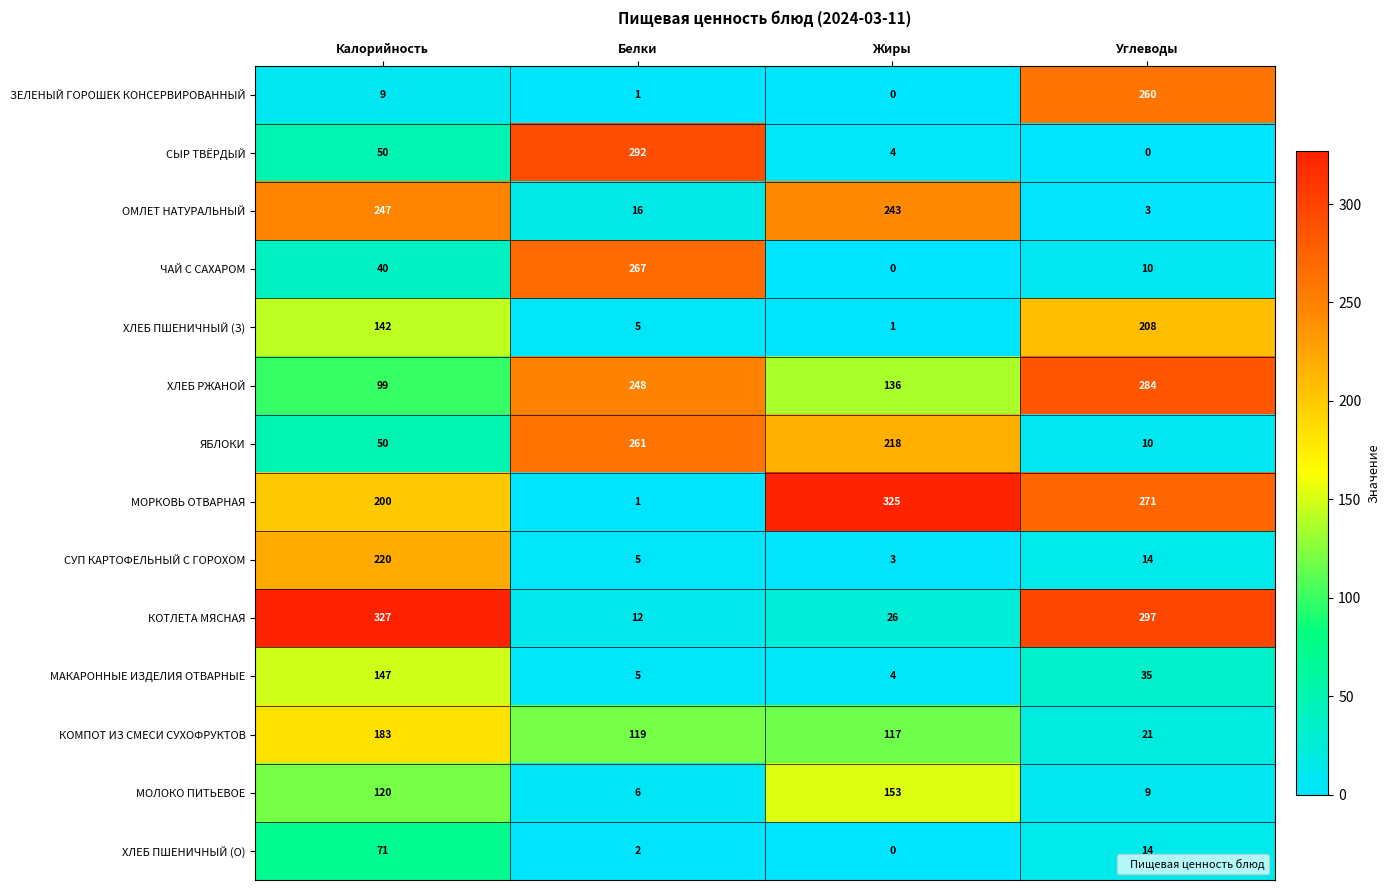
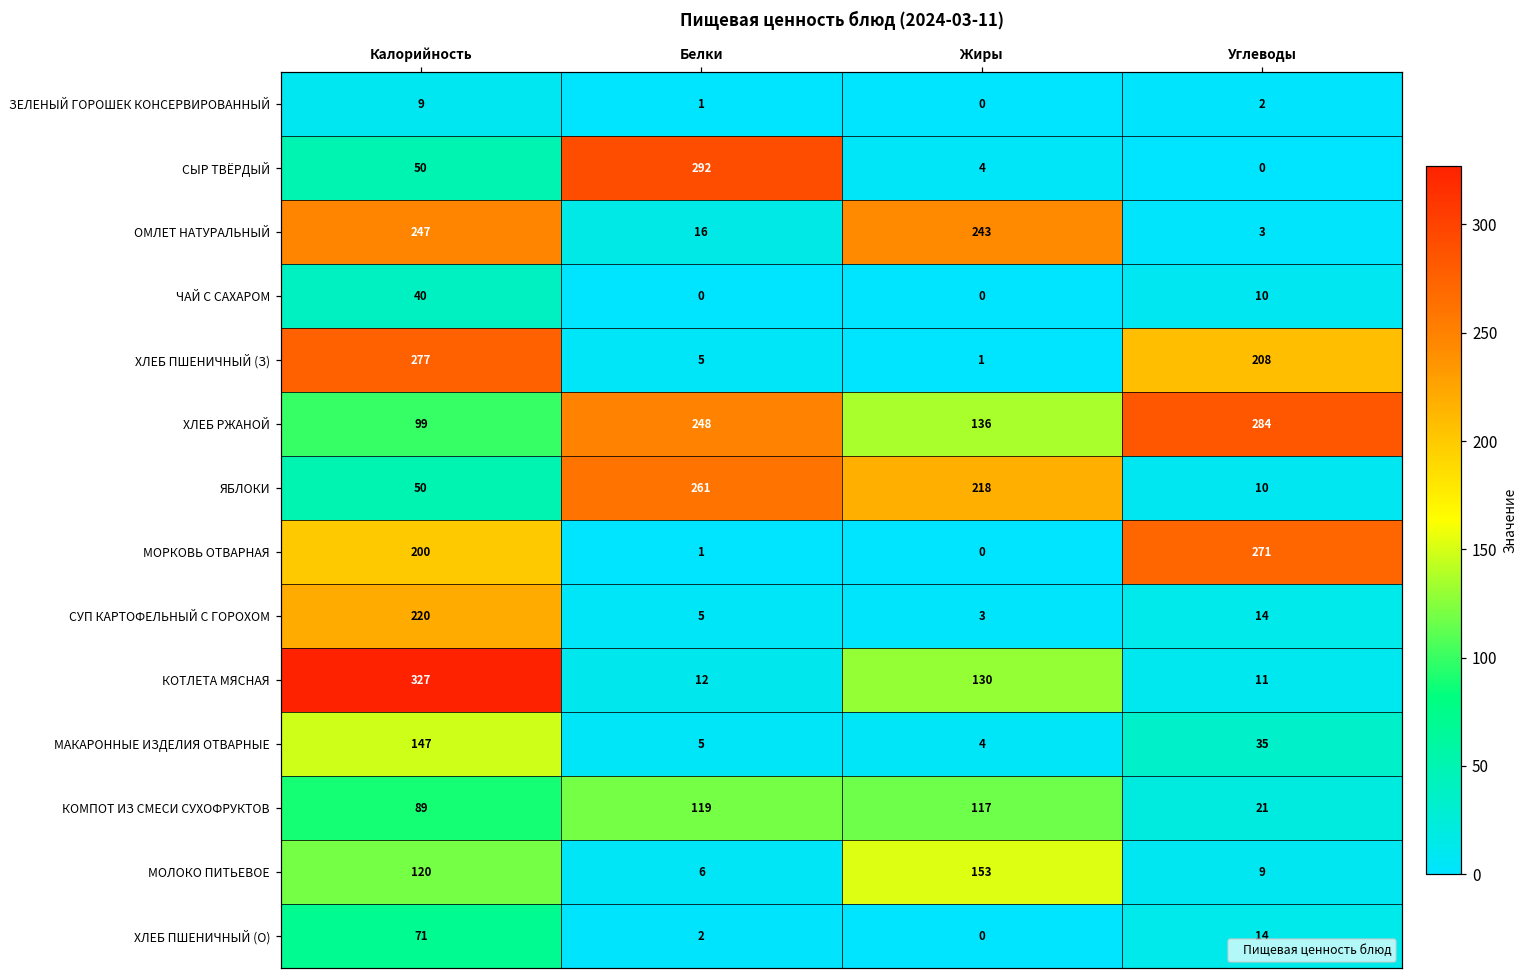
  {
    "ЗЕЛЕНЫЙ ГОРОШЕК КОНСЕРВИРОВАННЫЙ": {
      "Калорийность": 9,
      "Белки": 1,
      "Жиры": 0,
-     "Углеводы": 260
+     "Углеводы": 2
    },
    "СЫР ТВЁРДЫЙ": {
      "Калорийность": 50,
      "Белки": 292,
      "Жиры": 4,
      "Углеводы": 0
    },
    "ОМЛЕТ НАТУРАЛЬНЫЙ": {
      "Калорийность": 247,
      "Белки": 16,
      "Жиры": 243,
      "Углеводы": 3
    },
    "ЧАЙ С САХАРОМ": {
      "Калорийность": 40,
-     "Белки": 267,
+     "Белки": 0,
      "Жиры": 0,
      "Углеводы": 10
    },
    "ХЛЕБ ПШЕНИЧНЫЙ (З)": {
-     "Калорийность": 142,
+     "Калорийность": 277,
      "Белки": 5,
      "Жиры": 1,
      "Углеводы": 208
    },
    "ХЛЕБ РЖАНОЙ": {
      "Калорийность": 99,
      "Белки": 248,
      "Жиры": 136,
      "Углеводы": 284
    },
    "ЯБЛОКИ": {
      "Калорийность": 50,
      "Белки": 261,
      "Жиры": 218,
      "Углеводы": 10
    },
    "МОРКОВЬ ОТВАРНАЯ": {
      "Калорийность": 200,
      "Белки": 1,
-     "Жиры": 325,
+     "Жиры": 0,
      "Углеводы": 271
    },
    "СУП КАРТОФЕЛЬНЫЙ С ГОРОХОМ": {
      "Калорийность": 220,
      "Белки": 5,
      "Жиры": 3,
      "Углеводы": 14
    },
    "КОТЛЕТА МЯСНАЯ": {
      "Калорийность": 327,
      "Белки": 12,
-     "Жиры": 26,
-     "Углеводы": 297
+     "Жиры": 130,
+     "Углеводы": 11
    },
    "МАКАРОННЫЕ ИЗДЕЛИЯ ОТВАРНЫЕ": {
      "Калорийность": 147,
      "Белки": 5,
      "Жиры": 4,
      "Углеводы": 35
    },
    "КОМПОТ ИЗ СМЕСИ СУХОФРУКТОВ": {
-     "Калорийность": 183,
+     "Калорийность": 89,
      "Белки": 119,
      "Жиры": 117,
      "Углеводы": 21
    },
    "МОЛОКО ПИТЬЕВОЕ": {
      "Калорийность": 120,
      "Белки": 6,
      "Жиры": 153,
      "Углеводы": 9
    },
    "ХЛЕБ ПШЕНИЧНЫЙ (О)": {
      "Калорийность": 71,
      "Белки": 2,
      "Жиры": 0
    }
  }
